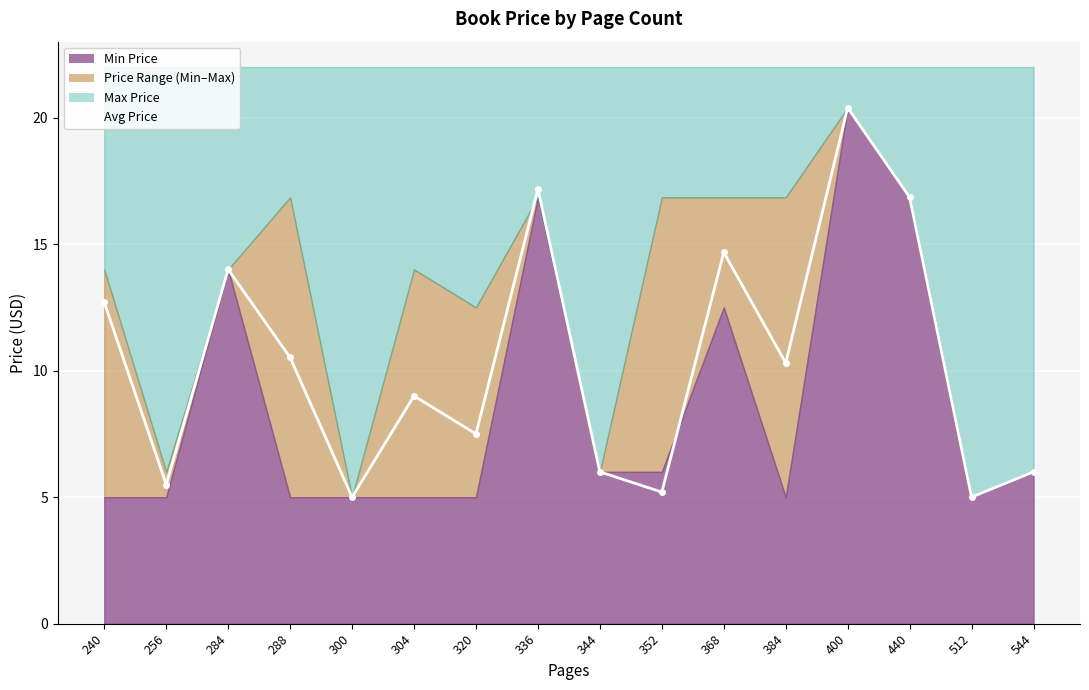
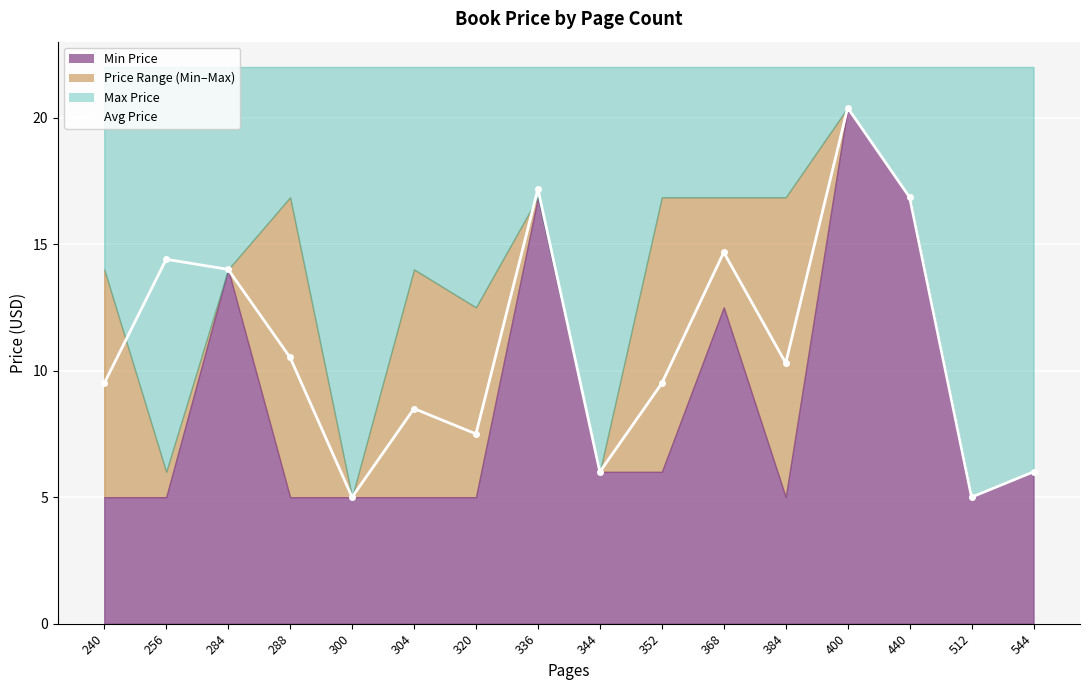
  {
    "Avg Price": {
-     "240": 12.7,
-     "256": 5.5,
+     "240": 9.5,
+     "256": 14.4,
      "288": 10.5,
-     "304": 9.0,
+     "304": 8.5,
      "320": 7.5,
      "336": 17.2,
-     "352": 5.2,
+     "352": 9.5,
      "368": 14.7,
      "384": 10.3
    },
    "Max Price": {
      "288": 5.1,
      "300": 17.0,
      "304": 8.0,
      "320": 9.5,
      "336": 5.1,
      "344": 16.0,
      "352": 5.1,
      "368": 5.1,
      "384": 5.1,
      "400": 1.6,
      "440": 5.1,
      "512": 17.0,
      "544": 16.0
    }
  }
